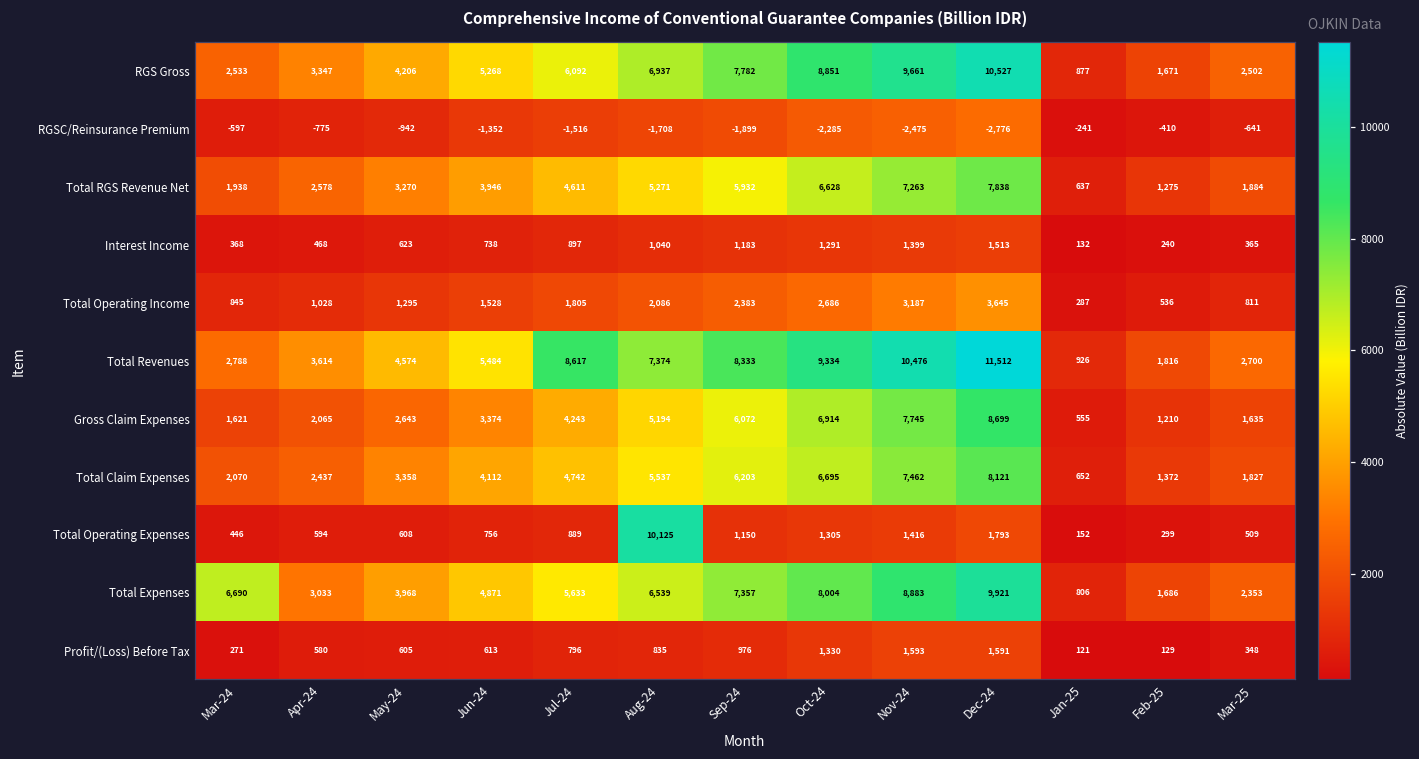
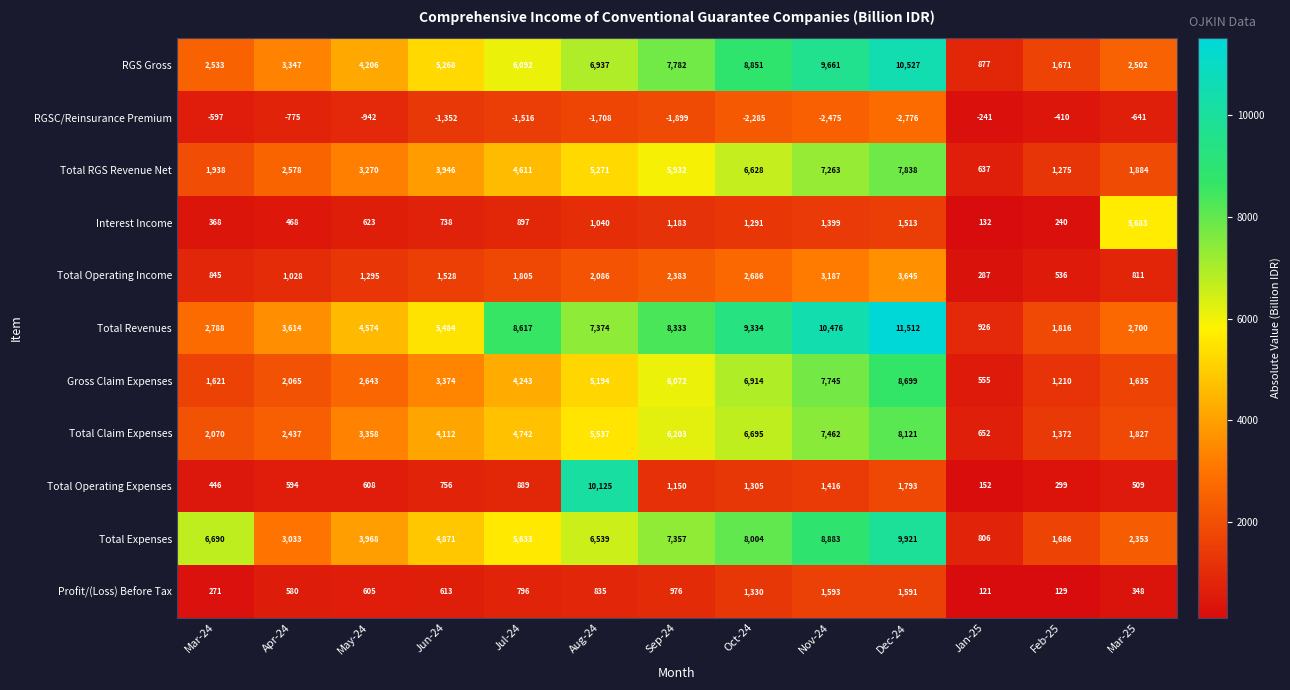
  {
    "RGS Gross": {
      "Mar-24": "2,533",
      "Apr-24": "3,347",
      "May-24": "4,206",
      "Jun-24": "5,268",
      "Jul-24": "6,092",
      "Aug-24": "6,937",
      "Sep-24": "7,782",
      "Oct-24": "8,851",
      "Nov-24": "9,661",
      "Dec-24": "10,527",
      "Jan-25": "877",
      "Feb-25": "1,671",
      "Mar-25": "2,502"
    },
    "RGSC/Reinsurance Premium": {
      "Mar-24": "-597",
      "Apr-24": "-775",
      "May-24": "-942",
      "Jun-24": "-1,352",
      "Jul-24": "-1,516",
      "Aug-24": "-1,708",
      "Sep-24": "-1,899",
      "Oct-24": "-2,285",
      "Nov-24": "-2,475",
      "Dec-24": "-2,776",
      "Jan-25": "-241",
      "Feb-25": "-410",
      "Mar-25": "-641"
    },
    "Total RGS Revenue Net": {
      "Mar-24": "1,938",
      "Apr-24": "2,578",
      "May-24": "3,270",
      "Jun-24": "3,946",
      "Jul-24": "4,611",
      "Aug-24": "5,271",
      "Sep-24": "5,932",
      "Oct-24": "6,628",
      "Nov-24": "7,263",
      "Dec-24": "7,838",
      "Jan-25": "637",
      "Feb-25": "1,275",
      "Mar-25": "1,884"
    },
    "Interest Income": {
      "Mar-24": "368",
      "Apr-24": "468",
      "May-24": "623",
      "Jun-24": "738",
      "Jul-24": "897",
      "Aug-24": "1,040",
      "Sep-24": "1,183",
      "Oct-24": "1,291",
      "Nov-24": "1,399",
      "Dec-24": "1,513",
      "Jan-25": "132",
      "Feb-25": "240",
-     "Mar-25": "365"
+     "Mar-25": "5,683"
    },
    "Total Operating Income": {
      "Mar-24": "845",
      "Apr-24": "1,028",
      "May-24": "1,295",
      "Jun-24": "1,528",
      "Jul-24": "1,805",
      "Aug-24": "2,086",
      "Sep-24": "2,383",
      "Oct-24": "2,686",
      "Nov-24": "3,187",
      "Dec-24": "3,645",
      "Jan-25": "287",
      "Feb-25": "536",
      "Mar-25": "811"
    },
    "Total Revenues": {
      "Mar-24": "2,788",
      "Apr-24": "3,614",
      "May-24": "4,574",
      "Jun-24": "5,484",
      "Jul-24": "8,617",
      "Aug-24": "7,374",
      "Sep-24": "8,333",
      "Oct-24": "9,334",
      "Nov-24": "10,476",
      "Dec-24": "11,512",
      "Jan-25": "926",
      "Feb-25": "1,816",
      "Mar-25": "2,700"
    },
    "Gross Claim Expenses": {
      "Mar-24": "1,621",
      "Apr-24": "2,065",
      "May-24": "2,643",
      "Jun-24": "3,374",
      "Jul-24": "4,243",
      "Aug-24": "5,194",
      "Sep-24": "6,072",
      "Oct-24": "6,914",
      "Nov-24": "7,745",
      "Dec-24": "8,699",
      "Jan-25": "555",
      "Feb-25": "1,210",
      "Mar-25": "1,635"
    },
    "Total Claim Expenses": {
      "Mar-24": "2,070",
      "Apr-24": "2,437",
      "May-24": "3,358",
      "Jun-24": "4,112",
      "Jul-24": "4,742",
      "Aug-24": "5,537",
      "Sep-24": "6,203",
      "Oct-24": "6,695",
      "Nov-24": "7,462",
      "Dec-24": "8,121",
      "Jan-25": "652",
      "Feb-25": "1,372",
      "Mar-25": "1,827"
    },
    "Total Operating Expenses": {
      "Mar-24": "446",
      "Apr-24": "594",
      "May-24": "608",
      "Jun-24": "756",
      "Jul-24": "889",
      "Aug-24": "10,125",
      "Sep-24": "1,150",
      "Oct-24": "1,305",
      "Nov-24": "1,416",
      "Dec-24": "1,793",
      "Jan-25": "152",
      "Feb-25": "299",
      "Mar-25": "509"
    },
    "Total Expenses": {
      "Mar-24": "6,690",
      "Apr-24": "3,033",
      "May-24": "3,968",
      "Jun-24": "4,871",
      "Jul-24": "5,633",
      "Aug-24": "6,539",
      "Sep-24": "7,357",
      "Oct-24": "8,004",
      "Nov-24": "8,883",
      "Dec-24": "9,921",
      "Jan-25": "806",
      "Feb-25": "1,686",
      "Mar-25": "2,353"
    },
    "Profit/(Loss) Before Tax": {
      "Mar-24": "271",
      "Apr-24": "580",
      "May-24": "605",
      "Jun-24": "613",
      "Jul-24": "796",
      "Aug-24": "835",
      "Sep-24": "976",
      "Oct-24": "1,330",
      "Nov-24": "1,593",
      "Dec-24": "1,591",
      "Jan-25": "121",
      "Feb-25": "129",
      "Mar-25": "348"
    }
  }
